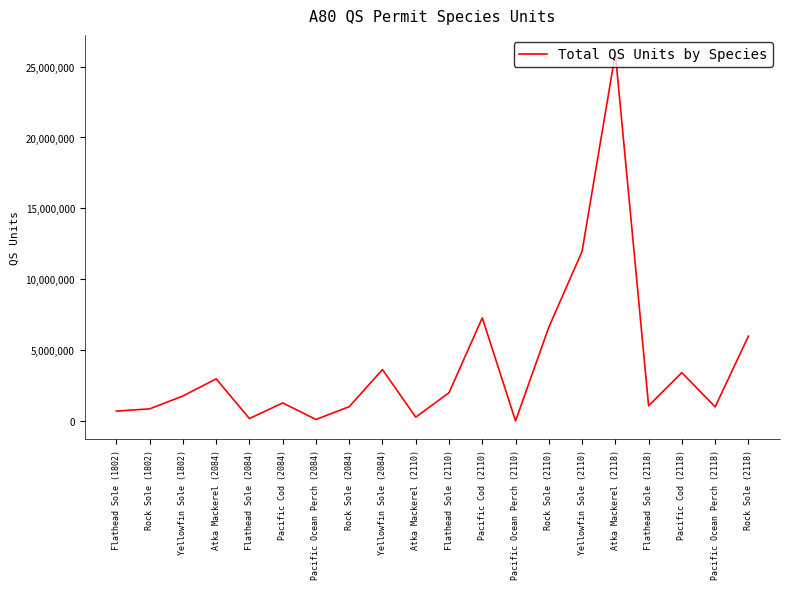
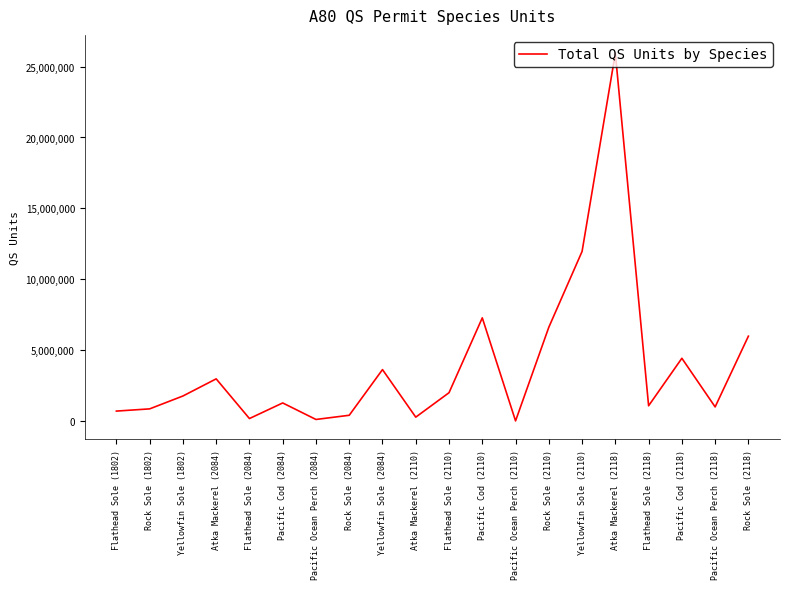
  {
    "Flathead Sole (1802)": "700,000",
    "Rock Sole (1802)": "900,000",
    "Yellowfin Sole (1802)": "1,800,000",
    "Atka Mackerel (2084)": "3,000,000",
    "Flathead Sole (2084)": "200,000",
    "Pacific Cod (2084)": "1,300,000",
    "Pacific Ocean Perch (2084)": "100,000",
-   "Rock Sole (2084)": "1,000,000",
+   "Rock Sole (2084)": "400,000",
    "Yellowfin Sole (2084)": "3,600,000",
    "Atka Mackerel (2110)": "300,000",
    "Flathead Sole (2110)": "2,000,000",
    "Pacific Cod (2110)": "7,300,000",
    "Pacific Ocean Perch (2110)": "0",
    "Rock Sole (2110)": "6,600,000",
    "Yellowfin Sole (2110)": "12,000,000",
    "Flathead Sole (2118)": "1,100,000",
-   "Pacific Cod (2118)": "3,400,000",
+   "Pacific Cod (2118)": "4,400,000",
    "Pacific Ocean Perch (2118)": "1,000,000",
    "Rock Sole (2118)": "6,000,000"
  }
